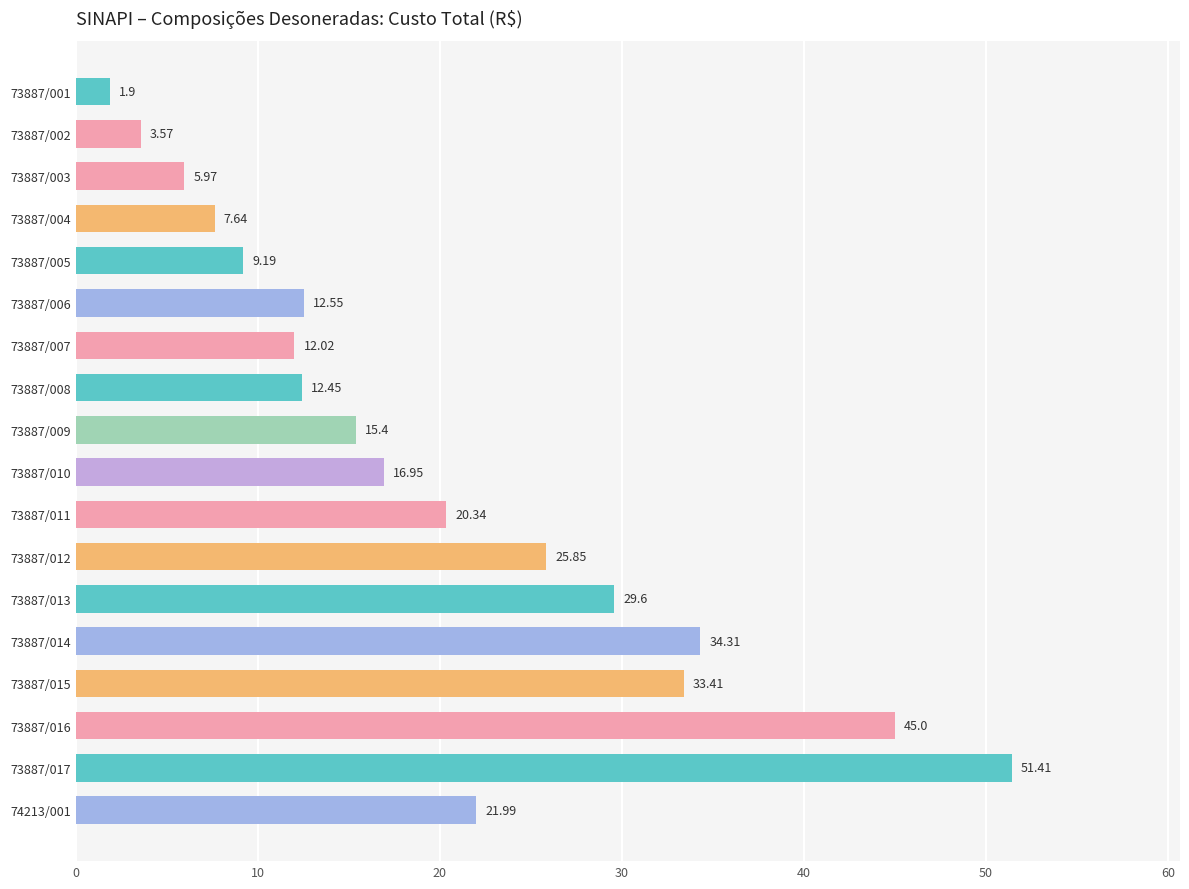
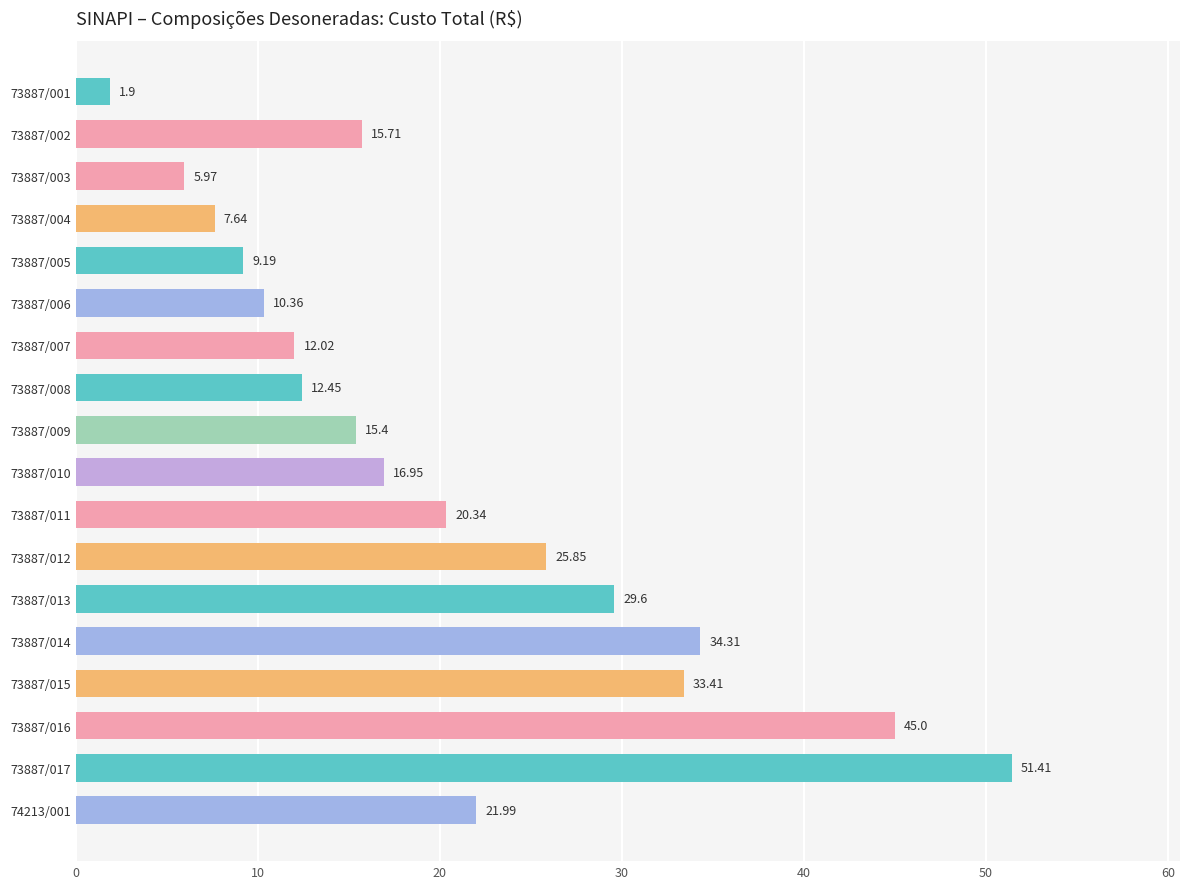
  {
    "73887/001": 1.9,
-   "73887/002": 3.57,
+   "73887/002": 15.71,
    "73887/003": 5.97,
    "73887/004": 7.64,
    "73887/005": 9.19,
-   "73887/006": 12.55,
+   "73887/006": 10.36,
    "73887/007": 12.02,
    "73887/008": 12.45,
    "73887/009": 15.4,
    "73887/010": 16.95,
    "73887/011": 20.34,
    "73887/012": 25.85,
    "73887/013": 29.6,
    "73887/014": 34.31,
    "73887/015": 33.41,
    "73887/016": 45.0,
    "73887/017": 51.41,
    "74213/001": 21.99
  }
